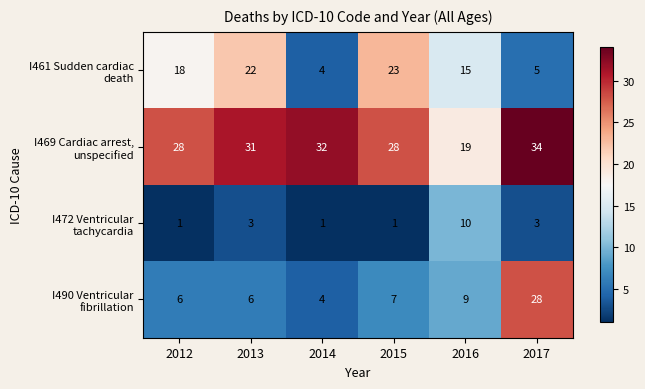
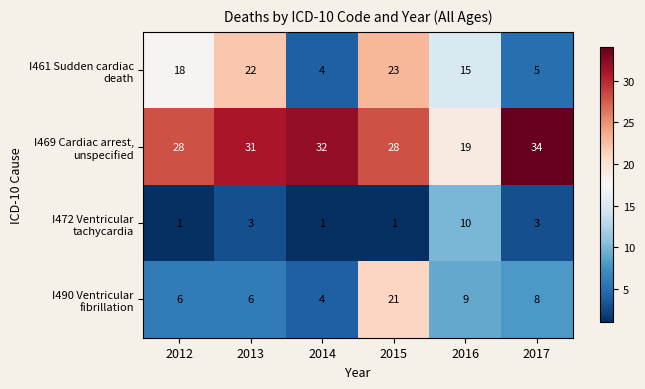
  {
    "I461 Sudden cardiac death": {
      "2012": 18,
      "2013": 22,
      "2014": 4,
      "2015": 23,
      "2016": 15,
      "2017": 5
    },
    "I469 Cardiac arrest, unspecified": {
      "2012": 28,
      "2013": 31,
      "2014": 32,
      "2015": 28,
      "2016": 19,
      "2017": 34
    },
    "I472 Ventricular tachycardia": {
      "2012": 1,
      "2013": 3,
      "2014": 1,
      "2015": 1,
      "2016": 10,
      "2017": 3
    },
    "I490 Ventricular fibrillation": {
      "2012": 6,
      "2013": 6,
      "2014": 4,
-     "2015": 7,
+     "2015": 21,
      "2016": 9,
-     "2017": 28
+     "2017": 8
    }
  }
